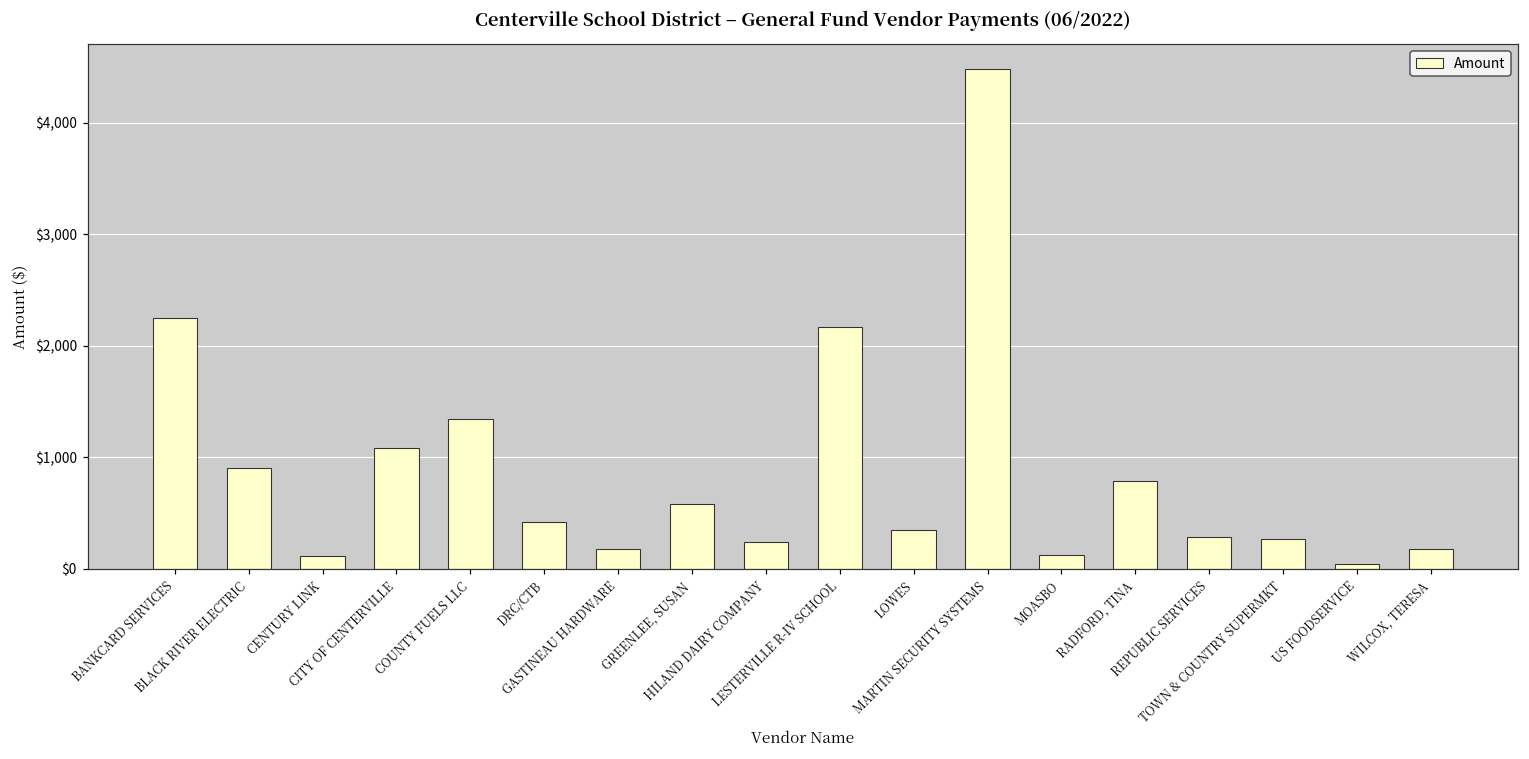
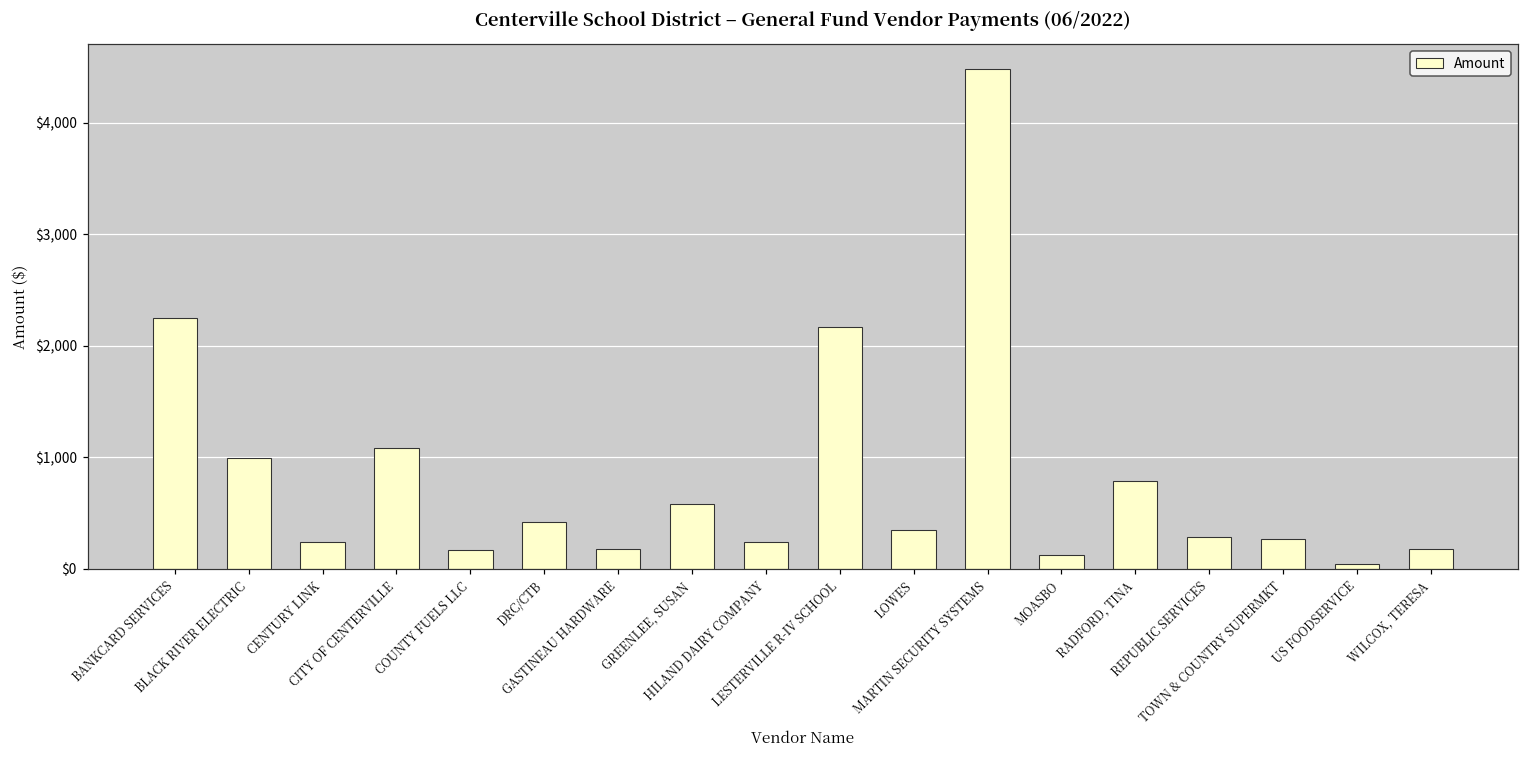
  {
    "BANKCARD SERVICES": "$2,250",
-   "BLACK RIVER ELECTRIC": "$900",
-   "CENTURY LINK": "$120",
+   "BLACK RIVER ELECTRIC": "$1,000",
+   "CENTURY LINK": "$240",
    "CITY OF CENTERVILLE": "$1,080",
-   "COUNTY FUELS LLC": "$1,350",
+   "COUNTY FUELS LLC": "$170",
    "DRC/CTB": "$420",
    "GASTINEAU HARDWARE": "$170",
    "GREENLEE, SUSAN": "$580",
    "HILAND DAIRY COMPANY": "$240",
    "LESTERVILLE R-IV SCHOOL": "$2,170",
    "LOWES": "$350",
    "MARTIN SECURITY SYSTEMS": "$4,480",
    "MOASBO": "$130",
    "RADFORD, TINA": "$790",
    "REPUBLIC SERVICES": "$290",
    "TOWN & COUNTRY SUPERMKT": "$270",
    "US FOODSERVICE": "$50",
    "WILCOX, TERESA": "$180"
  }
